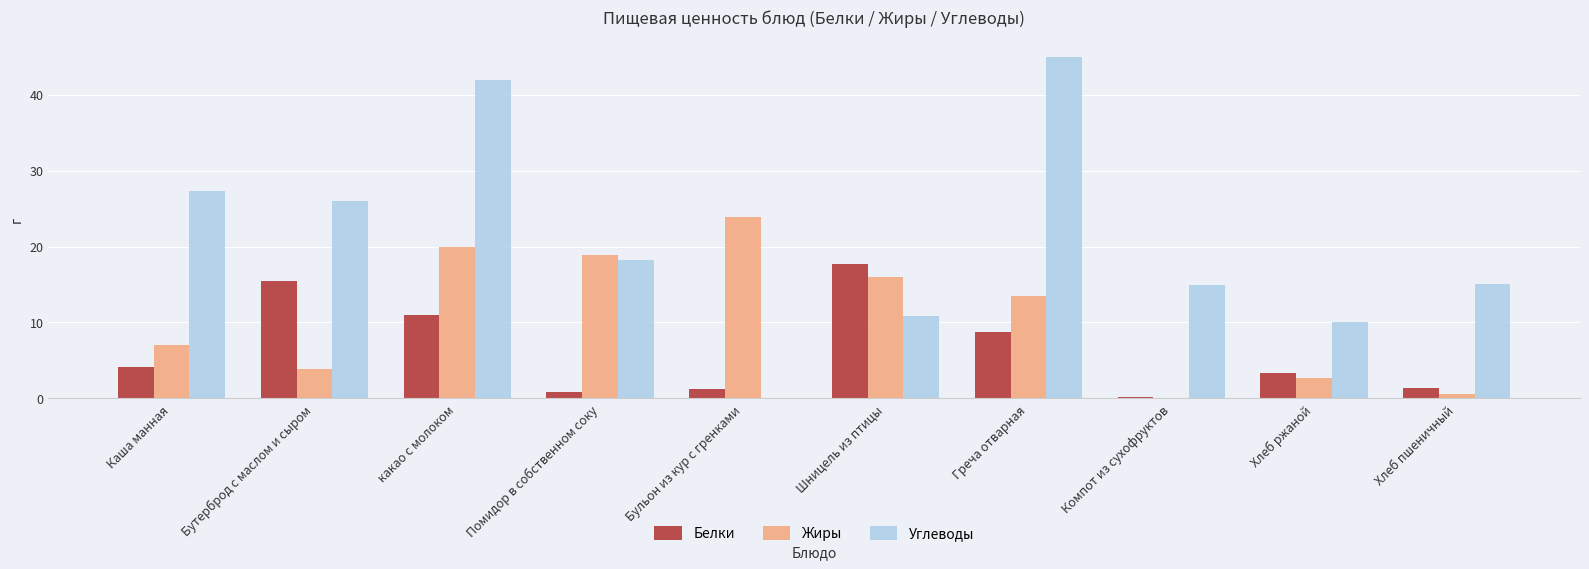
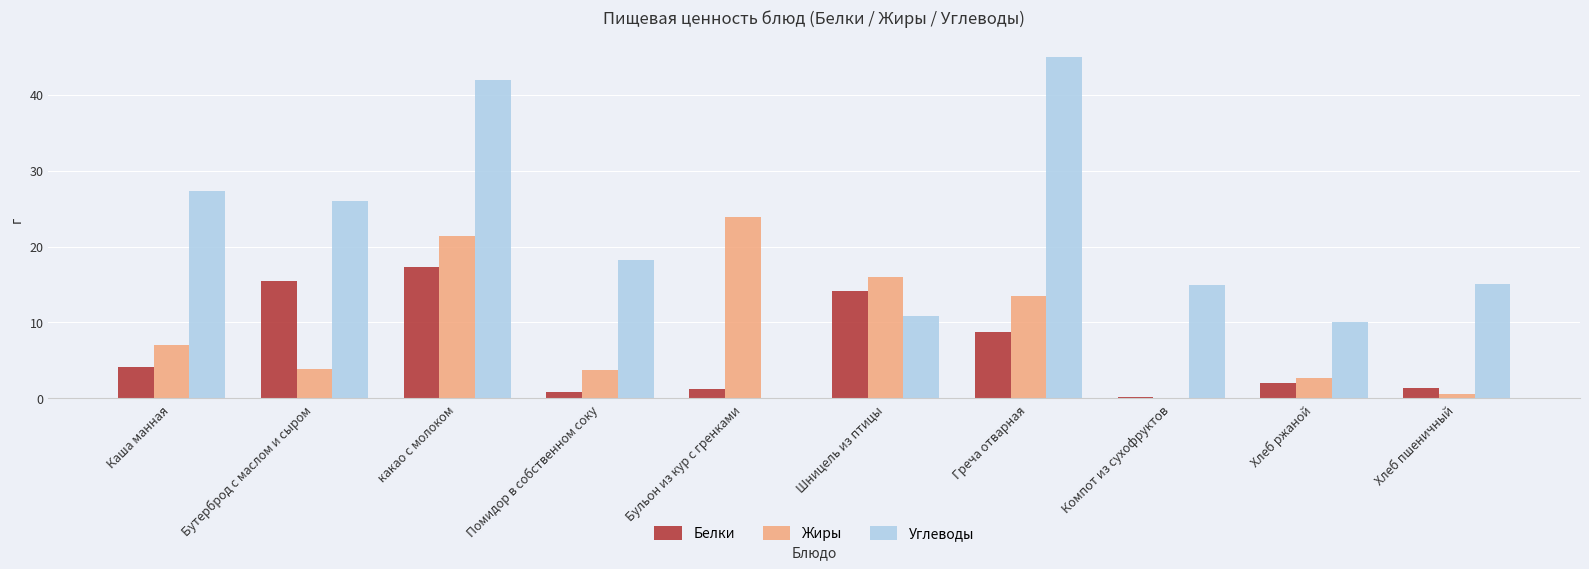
  {
    "Белки": {
      "Каша манная": 4,
      "Бутерброд с маслом и сыром": 15,
-     "какао с молоком": 11,
+     "какао с молоком": 17,
      "Помидор в собственном соку": 1,
      "Бульон из кур с гренками": 1,
-     "Шницель из птицы": 18,
+     "Шницель из птицы": 14,
      "Греча отварная": 9,
-     "Хлеб ржаной": 3,
+     "Хлеб ржаной": 2,
      "Хлеб пшеничный": 1
    },
    "Жиры": {
      "Каша манная": 7,
      "Бутерброд с маслом и сыром": 4,
-     "какао с молоком": 20,
-     "Помидор в собственном соку": 19,
+     "какао с молоком": 21,
+     "Помидор в собственном соку": 4,
      "Бульон из кур с гренками": 24,
      "Шницель из птицы": 16,
      "Греча отварная": 13,
      "Компот из сухофруктов": 0,
      "Хлеб ржаной": 3,
      "Хлеб пшеничный": 1
    },
    "Углеводы": {
      "Каша манная": 27,
      "Бутерброд с маслом и сыром": 26,
      "какао с молоком": 42,
      "Помидор в собственном соку": 18,
      "Бульон из кур с гренками": 0,
      "Шницель из птицы": 11,
      "Греча отварная": 45,
      "Компот из сухофруктов": 15,
      "Хлеб ржаной": 10,
      "Хлеб пшеничный": 15
    }
  }
